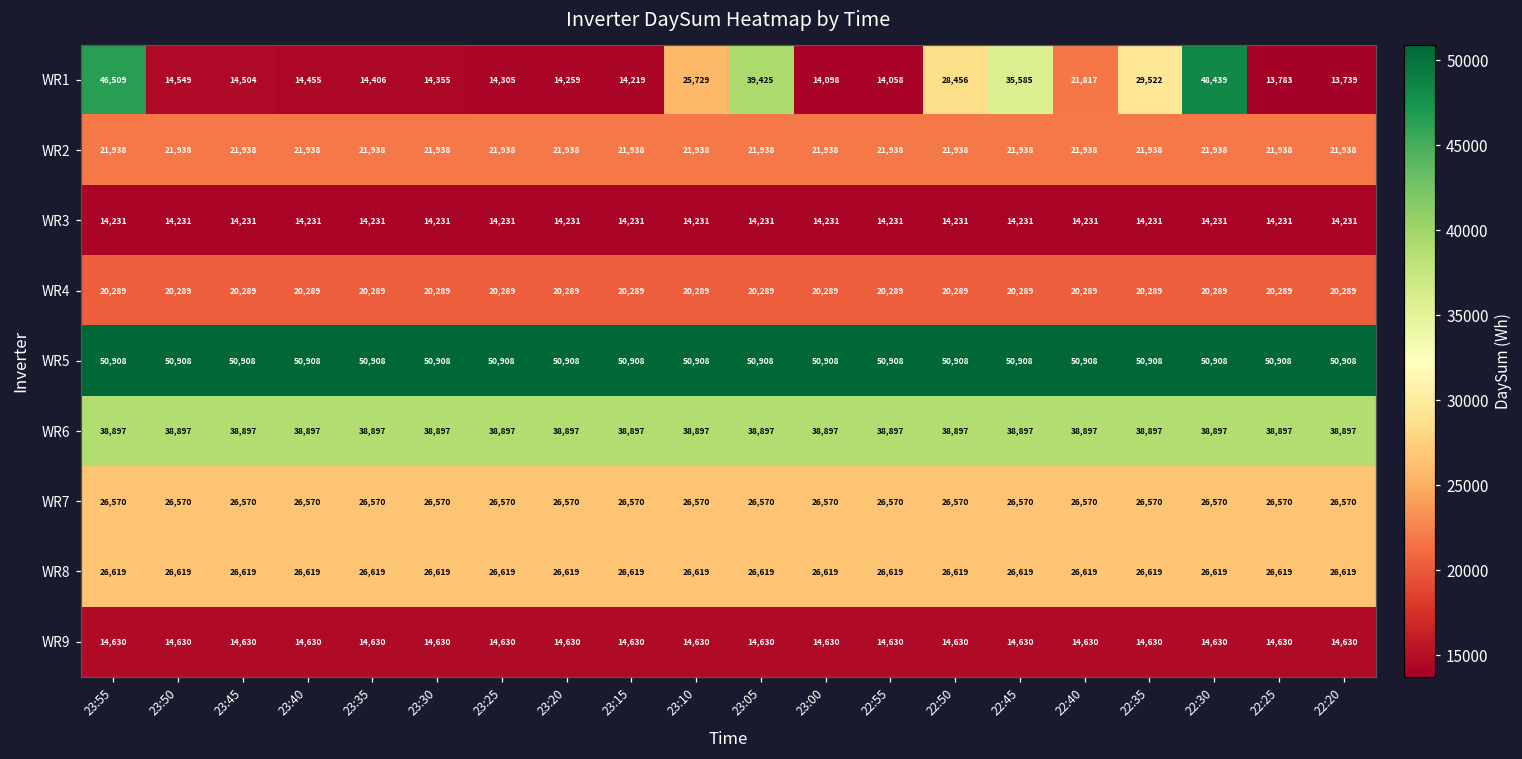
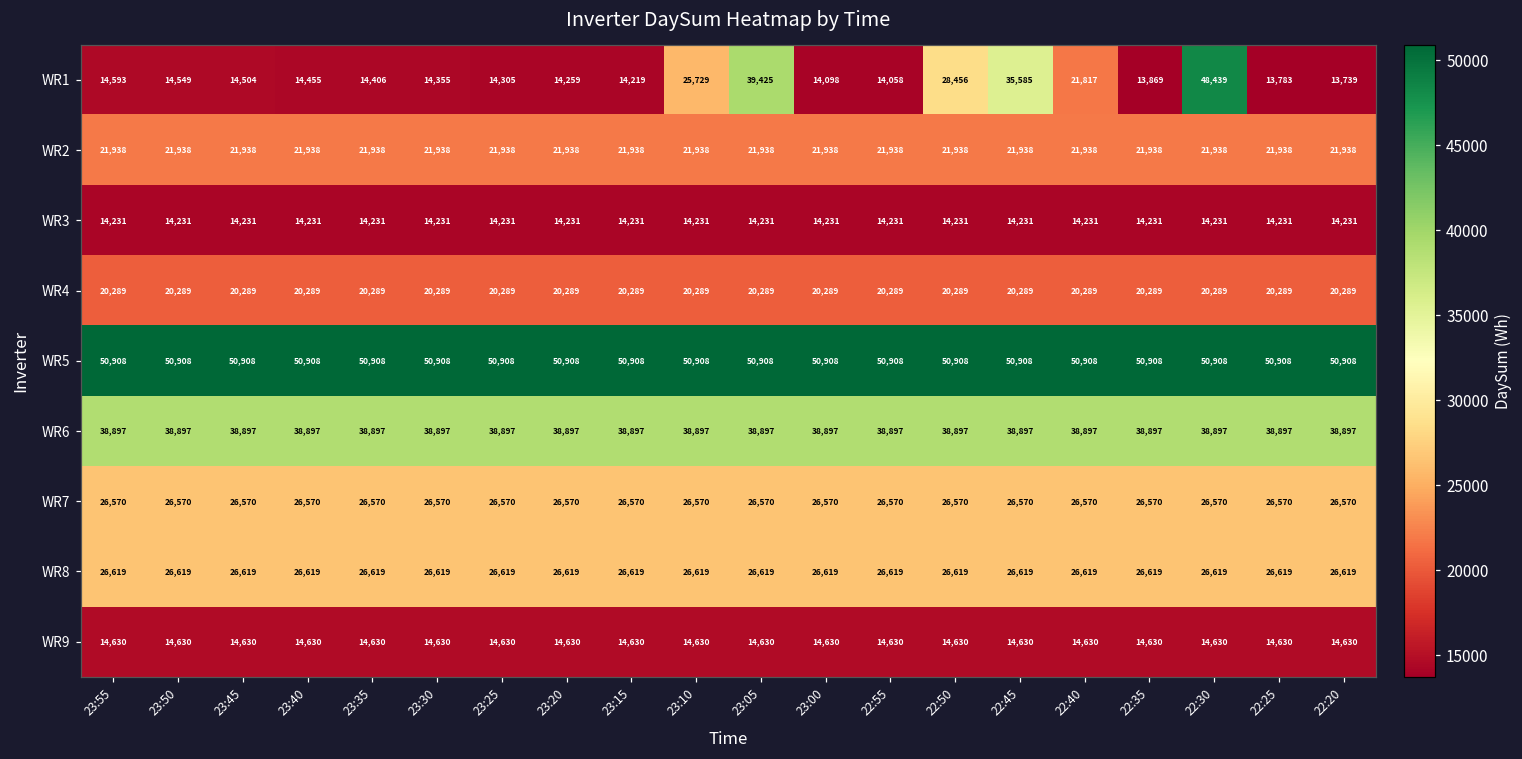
  {
    "WR1": {
-     "23:55": "46,509",
+     "23:55": "14,593",
      "23:50": "14,549",
      "23:45": "14,504",
      "23:40": "14,455",
      "23:35": "14,406",
      "23:30": "14,355",
      "23:25": "14,305",
      "23:20": "14,259",
      "23:15": "14,219",
      "23:10": "25,729",
      "23:05": "39,425",
      "23:00": "14,098",
      "22:55": "14,058",
      "22:50": "28,456",
      "22:45": "35,585",
      "22:40": "21,817",
-     "22:35": "29,522",
+     "22:35": "13,869",
      "22:30": "48,439",
      "22:25": "13,783",
      "22:20": "13,739"
    },
    "WR2": {
      "23:55": "21,938",
      "23:50": "21,938",
      "23:45": "21,938",
      "23:40": "21,938",
      "23:35": "21,938",
      "23:30": "21,938",
      "23:25": "21,938",
      "23:20": "21,938",
      "23:15": "21,938",
      "23:10": "21,938",
      "23:05": "21,938",
      "23:00": "21,938",
      "22:55": "21,938",
      "22:50": "21,938",
      "22:45": "21,938",
      "22:40": "21,938",
      "22:35": "21,938",
      "22:30": "21,938",
      "22:25": "21,938",
      "22:20": "21,938"
    },
    "WR3": {
      "23:55": "14,231",
      "23:50": "14,231",
      "23:45": "14,231",
      "23:40": "14,231",
      "23:35": "14,231",
      "23:30": "14,231",
      "23:25": "14,231",
      "23:20": "14,231",
      "23:15": "14,231",
      "23:10": "14,231",
      "23:05": "14,231",
      "23:00": "14,231",
      "22:55": "14,231",
      "22:50": "14,231",
      "22:45": "14,231",
      "22:40": "14,231",
      "22:35": "14,231",
      "22:30": "14,231",
      "22:25": "14,231",
      "22:20": "14,231"
    },
    "WR4": {
      "23:55": "20,289",
      "23:50": "20,289",
      "23:45": "20,289",
      "23:40": "20,289",
      "23:35": "20,289",
      "23:30": "20,289",
      "23:25": "20,289",
      "23:20": "20,289",
      "23:15": "20,289",
      "23:10": "20,289",
      "23:05": "20,289",
      "23:00": "20,289",
      "22:55": "20,289",
      "22:50": "20,289",
      "22:45": "20,289",
      "22:40": "20,289",
      "22:35": "20,289",
      "22:30": "20,289",
      "22:25": "20,289",
      "22:20": "20,289"
    },
    "WR5": {
      "23:55": "50,908",
      "23:50": "50,908",
      "23:45": "50,908",
      "23:40": "50,908",
      "23:35": "50,908",
      "23:30": "50,908",
      "23:25": "50,908",
      "23:20": "50,908",
      "23:15": "50,908",
      "23:10": "50,908",
      "23:05": "50,908",
      "23:00": "50,908",
      "22:55": "50,908",
      "22:50": "50,908",
      "22:45": "50,908",
      "22:40": "50,908",
      "22:35": "50,908",
      "22:30": "50,908",
      "22:25": "50,908",
      "22:20": "50,908"
    },
    "WR6": {
      "23:55": "38,897",
      "23:50": "38,897",
      "23:45": "38,897",
      "23:40": "38,897",
      "23:35": "38,897",
      "23:30": "38,897",
      "23:25": "38,897",
      "23:20": "38,897",
      "23:15": "38,897",
      "23:10": "38,897",
      "23:05": "38,897",
      "23:00": "38,897",
      "22:55": "38,897",
      "22:50": "38,897",
      "22:45": "38,897",
      "22:40": "38,897",
      "22:35": "38,897",
      "22:30": "38,897",
      "22:25": "38,897",
      "22:20": "38,897"
    },
    "WR7": {
      "23:55": "26,570",
      "23:50": "26,570",
      "23:45": "26,570",
      "23:40": "26,570",
      "23:35": "26,570",
      "23:30": "26,570",
      "23:25": "26,570",
      "23:20": "26,570",
      "23:15": "26,570",
      "23:10": "26,570",
      "23:05": "26,570",
      "23:00": "26,570",
      "22:55": "26,570",
      "22:50": "26,570",
      "22:45": "26,570",
      "22:40": "26,570",
      "22:35": "26,570",
      "22:30": "26,570",
      "22:25": "26,570",
      "22:20": "26,570"
    },
    "WR8": {
      "23:55": "26,619",
      "23:50": "26,619",
      "23:45": "26,619",
      "23:40": "26,619",
      "23:35": "26,619",
      "23:30": "26,619",
      "23:25": "26,619",
      "23:20": "26,619",
      "23:15": "26,619",
      "23:10": "26,619",
      "23:05": "26,619",
      "23:00": "26,619",
      "22:55": "26,619",
      "22:50": "26,619",
      "22:45": "26,619",
      "22:40": "26,619",
      "22:35": "26,619",
      "22:30": "26,619",
      "22:25": "26,619",
      "22:20": "26,619"
    },
    "WR9": {
      "23:55": "14,630",
      "23:50": "14,630",
      "23:45": "14,630",
      "23:40": "14,630",
      "23:35": "14,630",
      "23:30": "14,630",
      "23:25": "14,630",
      "23:20": "14,630",
      "23:15": "14,630",
      "23:10": "14,630",
      "23:05": "14,630",
      "23:00": "14,630",
      "22:55": "14,630",
      "22:50": "14,630",
      "22:45": "14,630",
      "22:40": "14,630",
      "22:35": "14,630",
      "22:30": "14,630",
      "22:25": "14,630",
      "22:20": "14,630"
    }
  }
